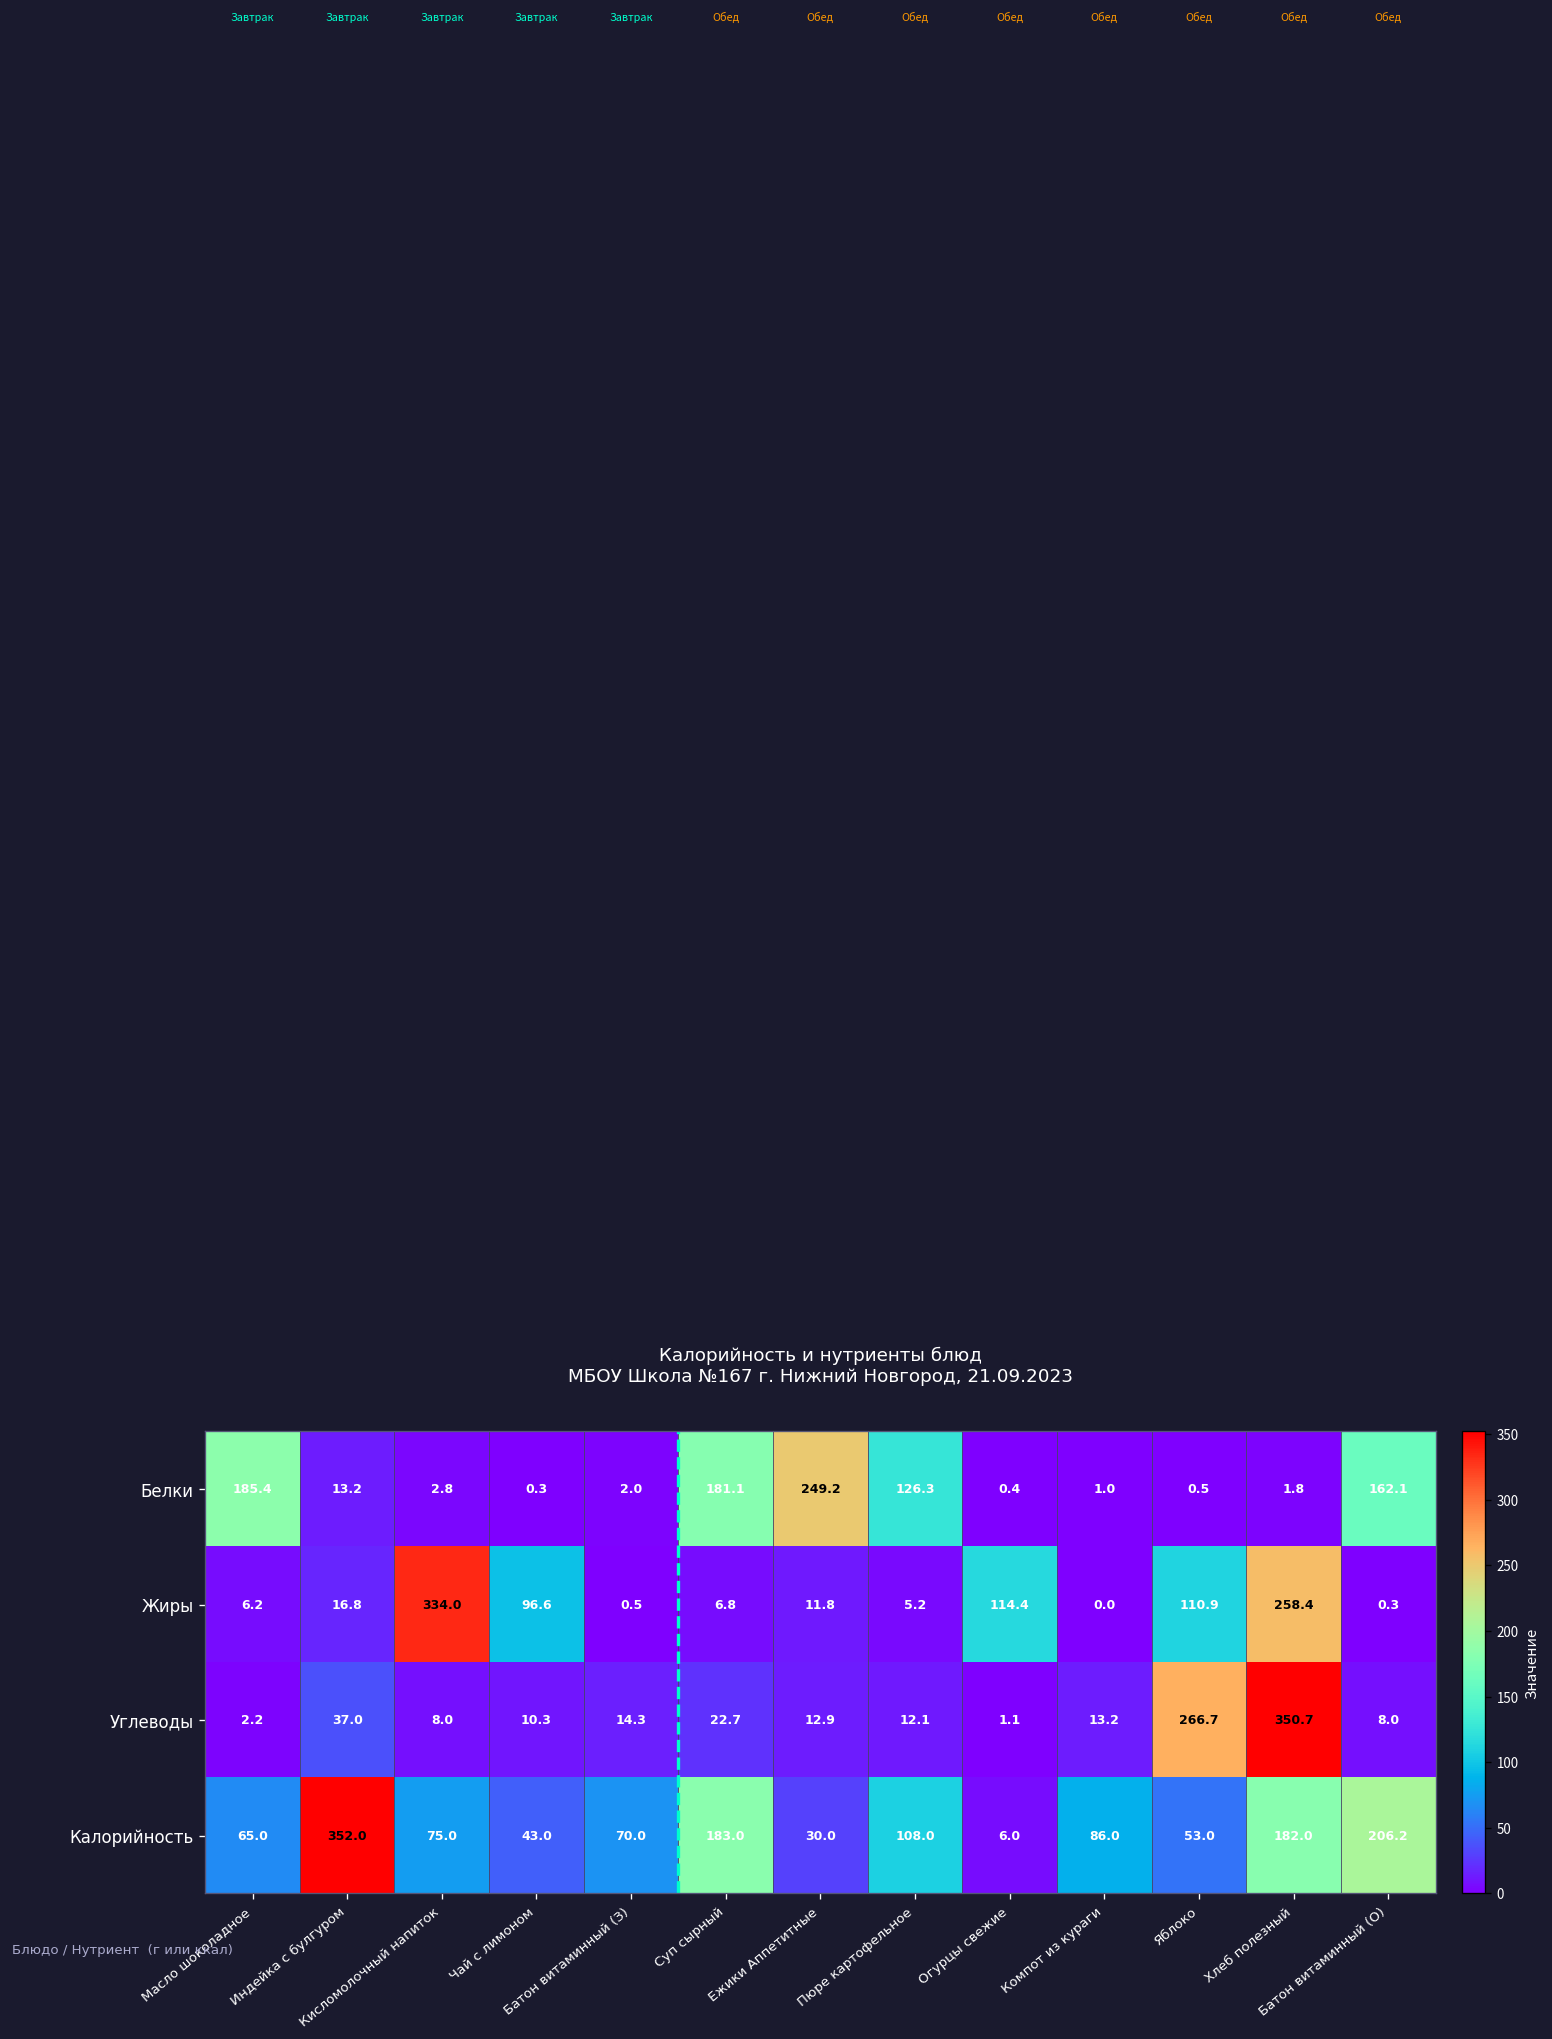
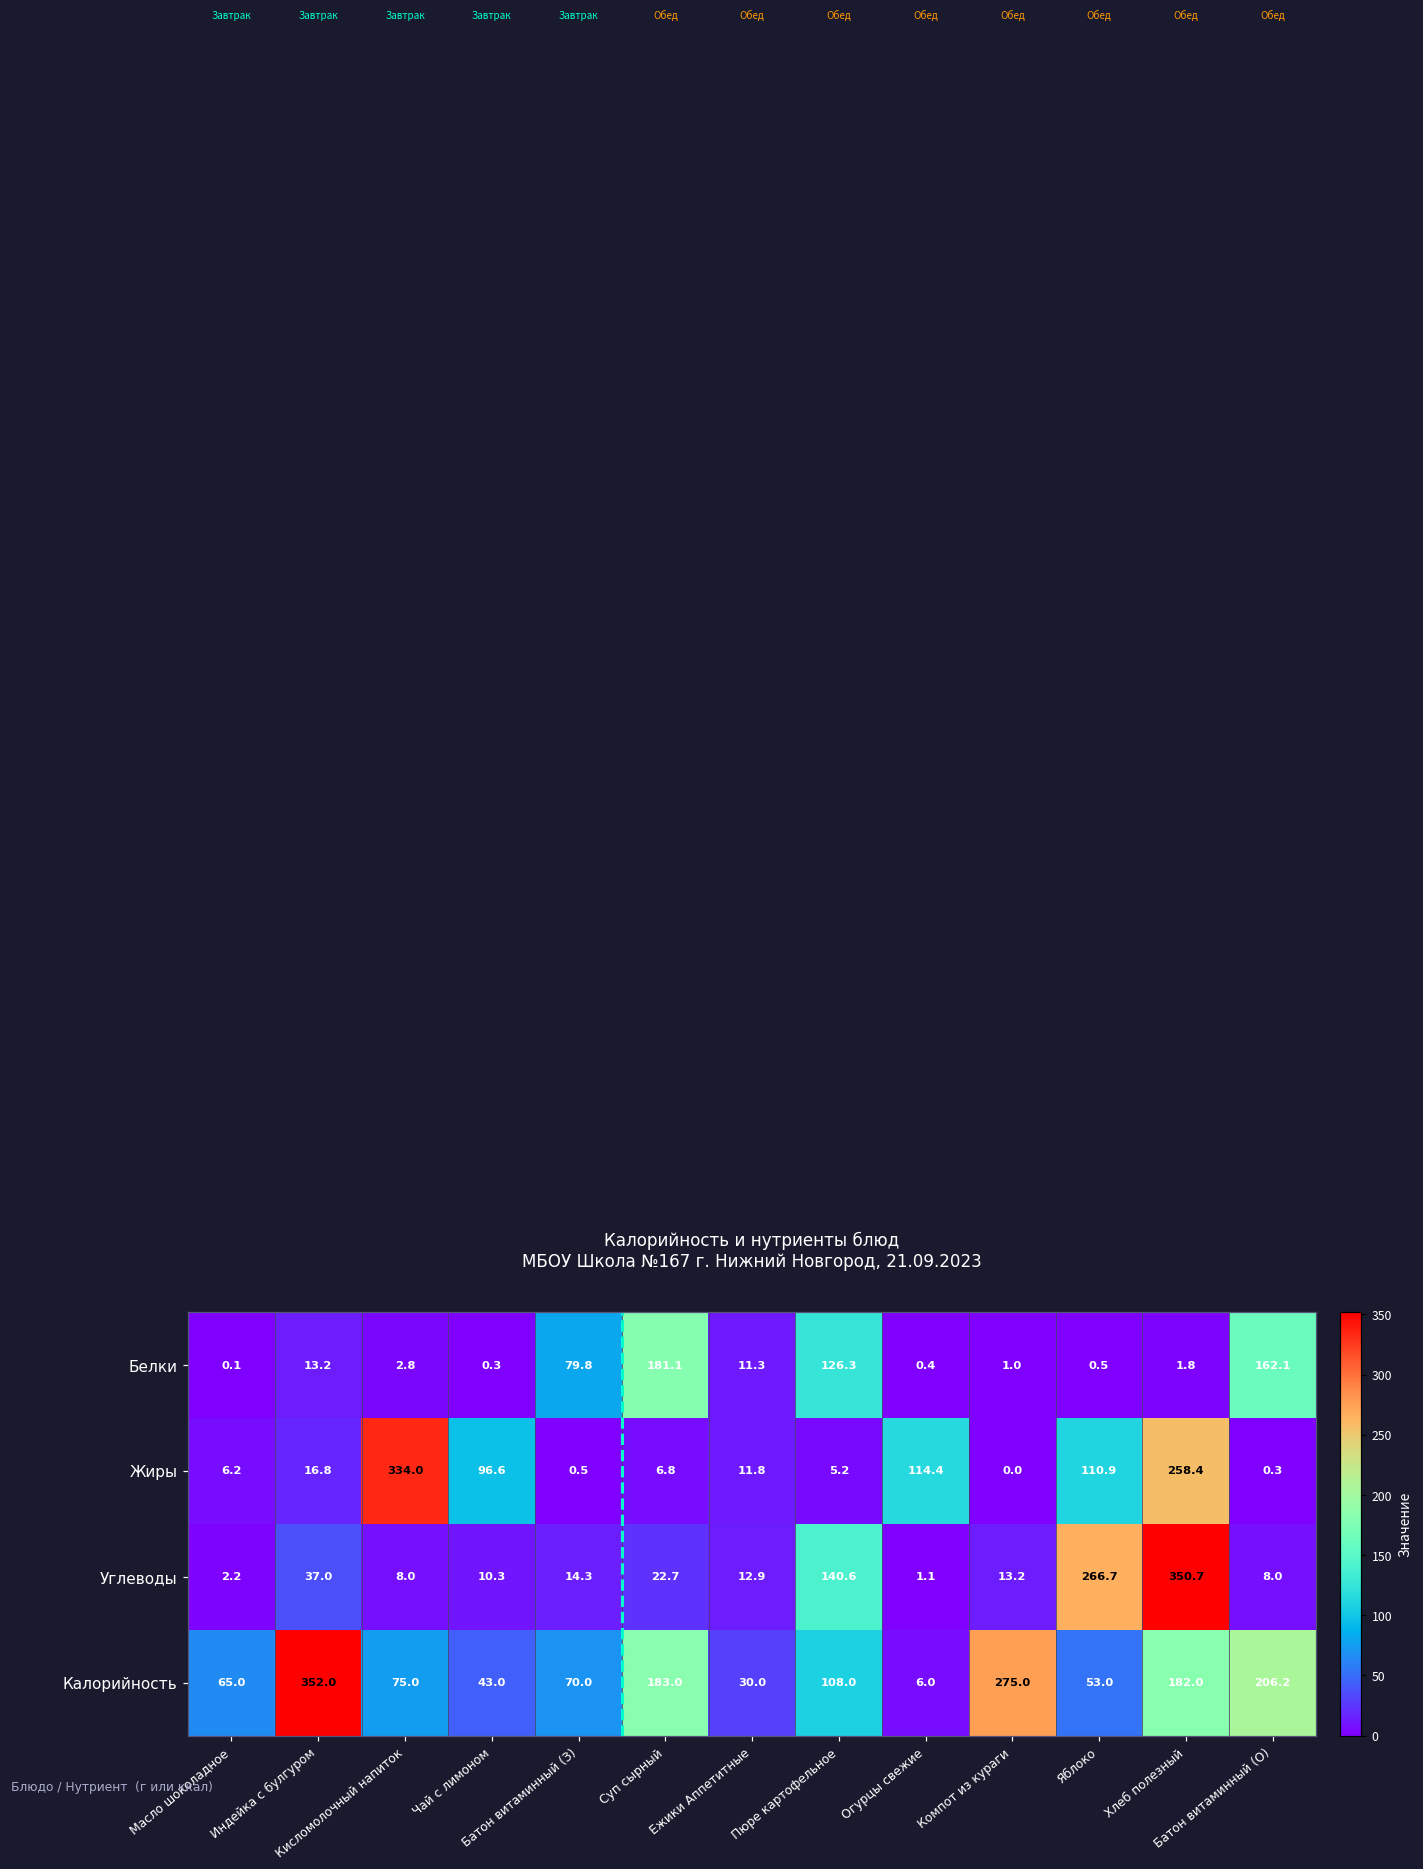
  {
    "Белки": {
-     "Масло шоколадное": 185.4,
+     "Масло шоколадное": 0.1,
      "Индейка с булгуром": 13.2,
      "Кисломолочный напиток": 2.8,
      "Чай с лимоном": 0.3,
-     "Батон витаминный (З)": 2.0,
+     "Батон витаминный (З)": 79.8,
      "Суп сырный": 181.1,
-     "Ежики Аппетитные": 249.2,
+     "Ежики Аппетитные": 11.3,
      "Пюре картофельное": 126.3,
      "Огурцы свежие": 0.4,
      "Компот из кураги": 1.0,
      "Яблоко": 0.5,
      "Хлеб полезный": 1.8,
      "Батон витаминный (О)": 162.1
    },
    "Жиры": {
      "Масло шоколадное": 6.2,
      "Индейка с булгуром": 16.8,
      "Кисломолочный напиток": 334.0,
      "Чай с лимоном": 96.6,
      "Батон витаминный (З)": 0.5,
      "Суп сырный": 6.8,
      "Ежики Аппетитные": 11.8,
      "Пюре картофельное": 5.2,
      "Огурцы свежие": 114.4,
      "Компот из кураги": 0.0,
      "Яблоко": 110.9,
      "Хлеб полезный": 258.4,
      "Батон витаминный (О)": 0.3
    },
    "Углеводы": {
      "Масло шоколадное": 2.2,
      "Индейка с булгуром": 37.0,
      "Кисломолочный напиток": 8.0,
      "Чай с лимоном": 10.3,
      "Батон витаминный (З)": 14.3,
      "Суп сырный": 22.7,
      "Ежики Аппетитные": 12.9,
-     "Пюре картофельное": 12.1,
+     "Пюре картофельное": 140.6,
      "Огурцы свежие": 1.1,
      "Компот из кураги": 13.2,
      "Яблоко": 266.7,
      "Хлеб полезный": 350.7,
      "Батон витаминный (О)": 8.0
    },
    "Калорийность": {
      "Масло шоколадное": 65.0,
      "Индейка с булгуром": 352.0,
      "Кисломолочный напиток": 75.0,
      "Чай с лимоном": 43.0,
      "Батон витаминный (З)": 70.0,
      "Суп сырный": 183.0,
      "Ежики Аппетитные": 30.0,
      "Пюре картофельное": 108.0,
      "Огурцы свежие": 6.0,
-     "Компот из кураги": 86.0,
+     "Компот из кураги": 275.0,
      "Яблоко": 53.0,
      "Хлеб полезный": 182.0,
      "Батон витаминный (О)": 206.2
    }
  }
